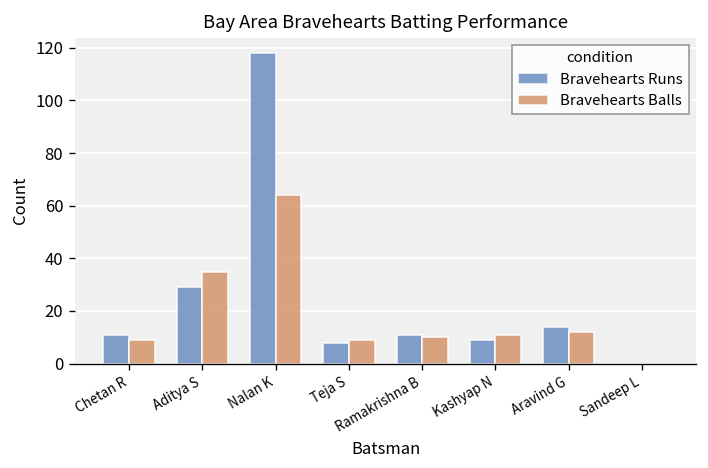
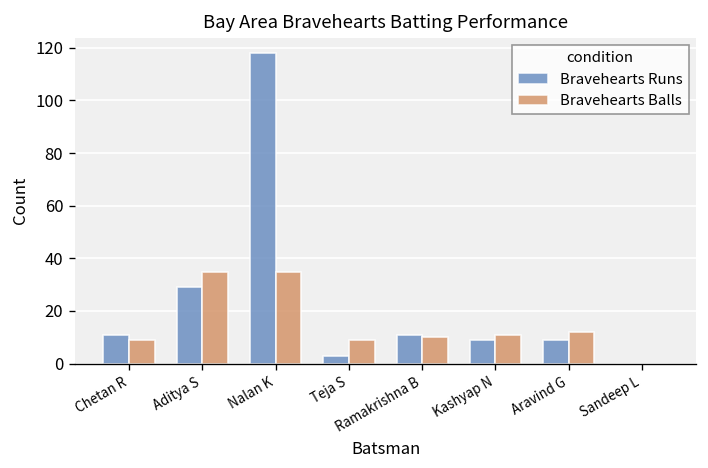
  {
    "Bravehearts Runs": {
      "Chetan R": 11,
      "Aditya S": 29,
      "Nalan K": 118,
-     "Teja S": 8,
+     "Teja S": 3,
      "Ramakrishna B": 11,
      "Kashyap N": 9,
-     "Aravind G": 14,
+     "Aravind G": 9,
      "Sandeep L": 0
    },
    "Bravehearts Balls": {
      "Chetan R": 9,
      "Aditya S": 35,
-     "Nalan K": 64,
+     "Nalan K": 35,
      "Teja S": 9,
      "Ramakrishna B": 10,
      "Kashyap N": 11,
      "Aravind G": 12,
      "Sandeep L": 0
    }
  }
